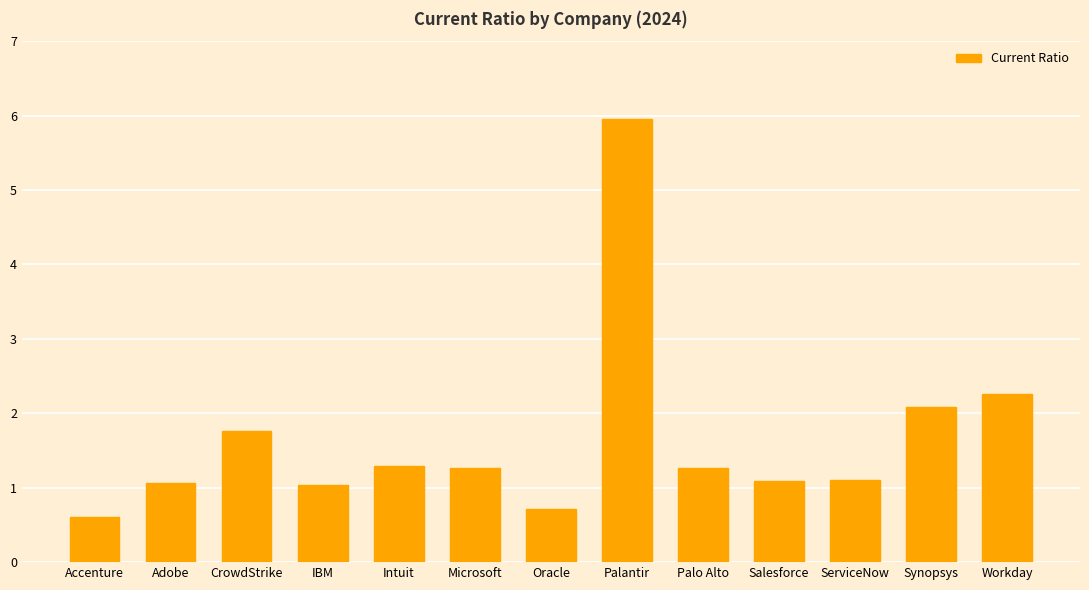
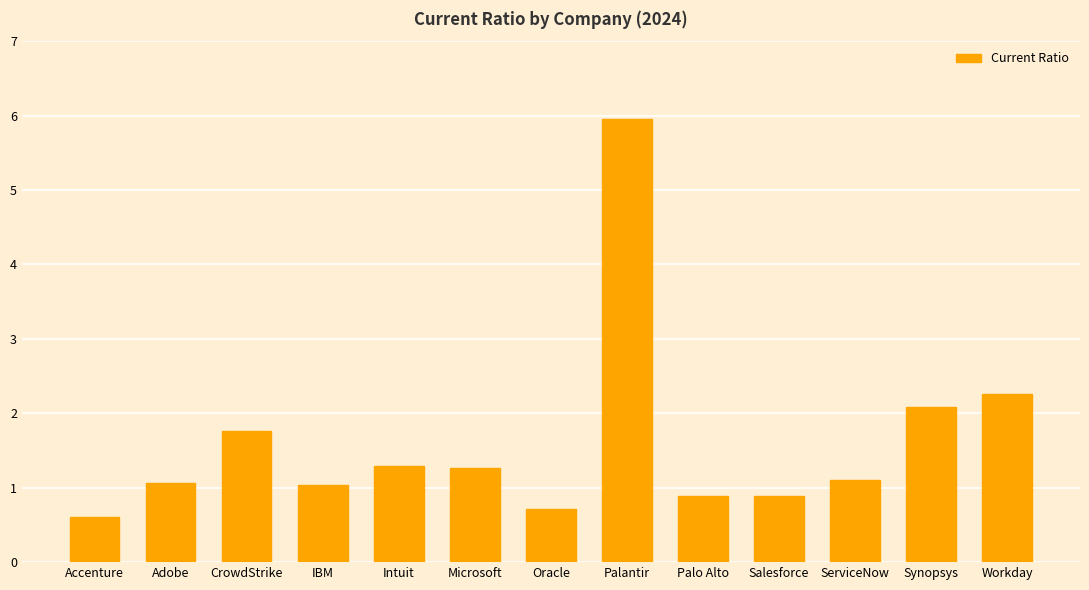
  {
    "Accenture": 0.6,
    "Adobe": 1.1,
    "CrowdStrike": 1.8,
    "IBM": 1.0,
    "Intuit": 1.3,
    "Microsoft": 1.3,
    "Oracle": 0.7,
    "Palantir": 6.0,
-   "Palo Alto": 1.3,
-   "Salesforce": 1.1,
+   "Palo Alto": 0.9,
+   "Salesforce": 0.9,
    "ServiceNow": 1.1,
    "Synopsys": 2.1,
    "Workday": 2.3
  }
